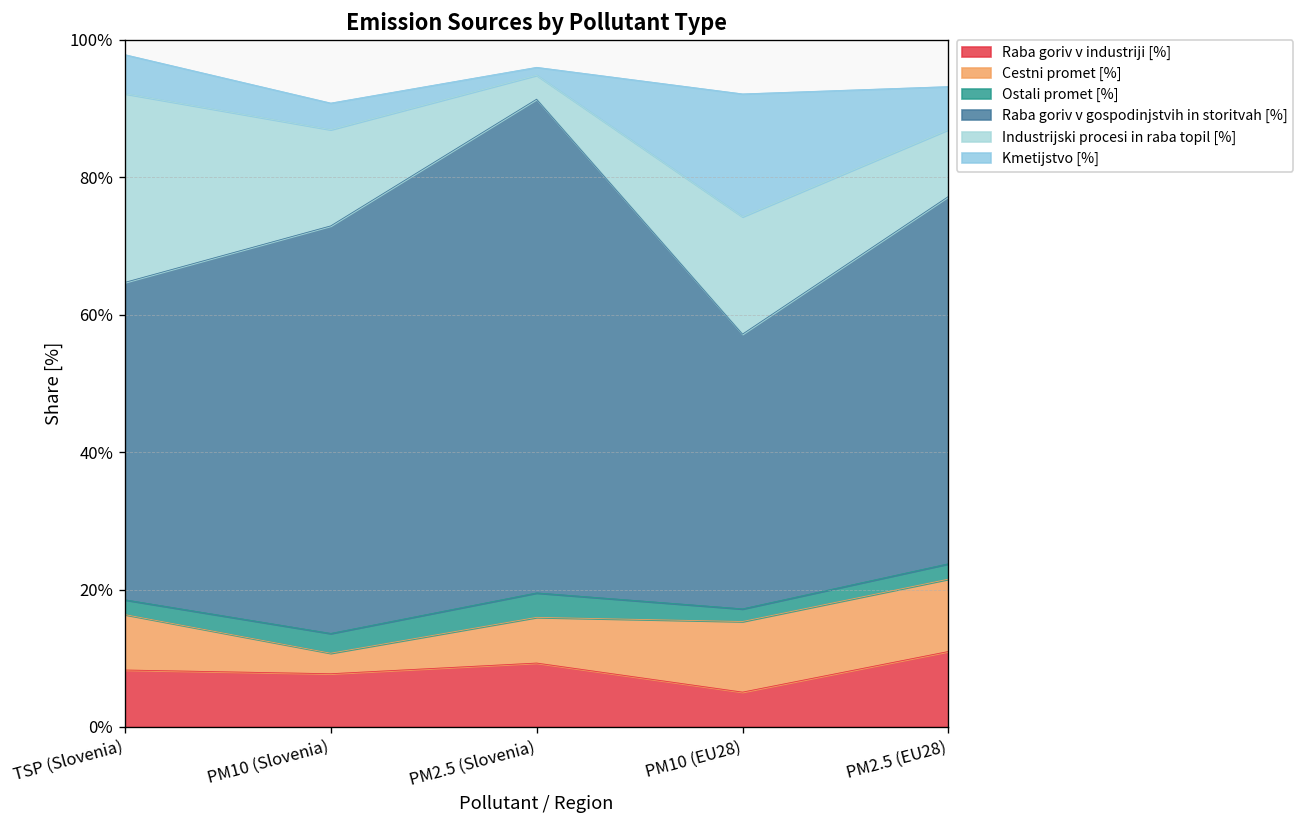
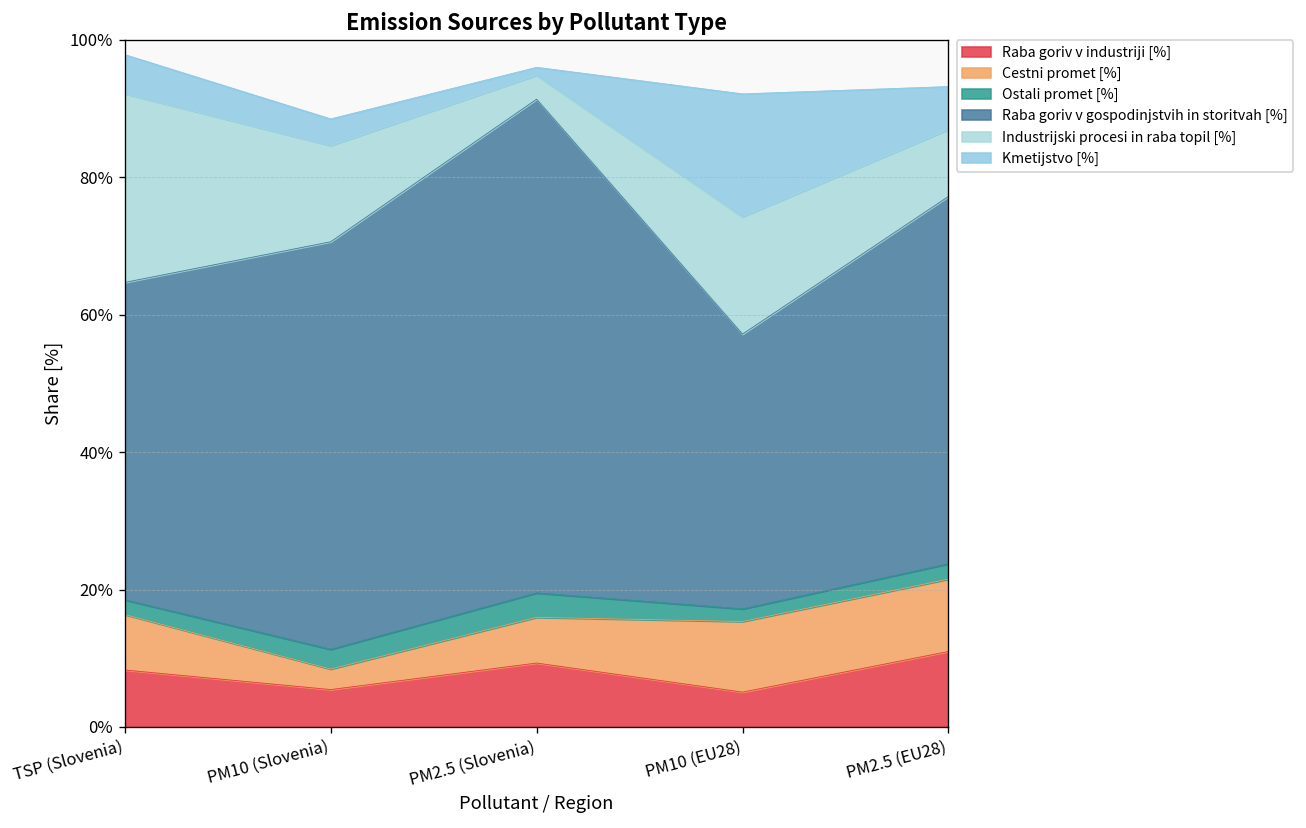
  {
    "Raba goriv v industriji [%]": {
      "TSP (Slovenia)": "8%",
-     "PM10 (Slovenia)": "8%",
+     "PM10 (Slovenia)": "5%",
      "PM2.5 (Slovenia)": "9%",
      "PM10 (EU28)": "5%",
      "PM2.5 (EU28)": "11%"
    },
    "Cestni promet [%]": {
      "TSP (Slovenia)": "8%",
      "PM10 (Slovenia)": "3%",
      "PM2.5 (Slovenia)": "7%",
      "PM10 (EU28)": "10%",
      "PM2.5 (EU28)": "11%"
    }
  }
